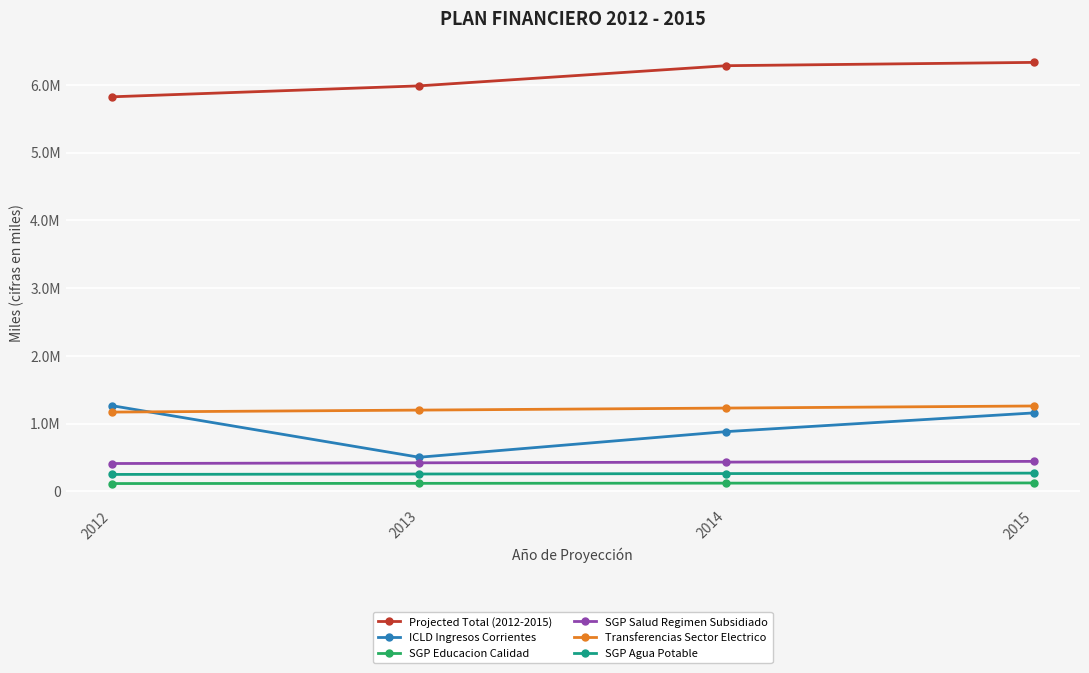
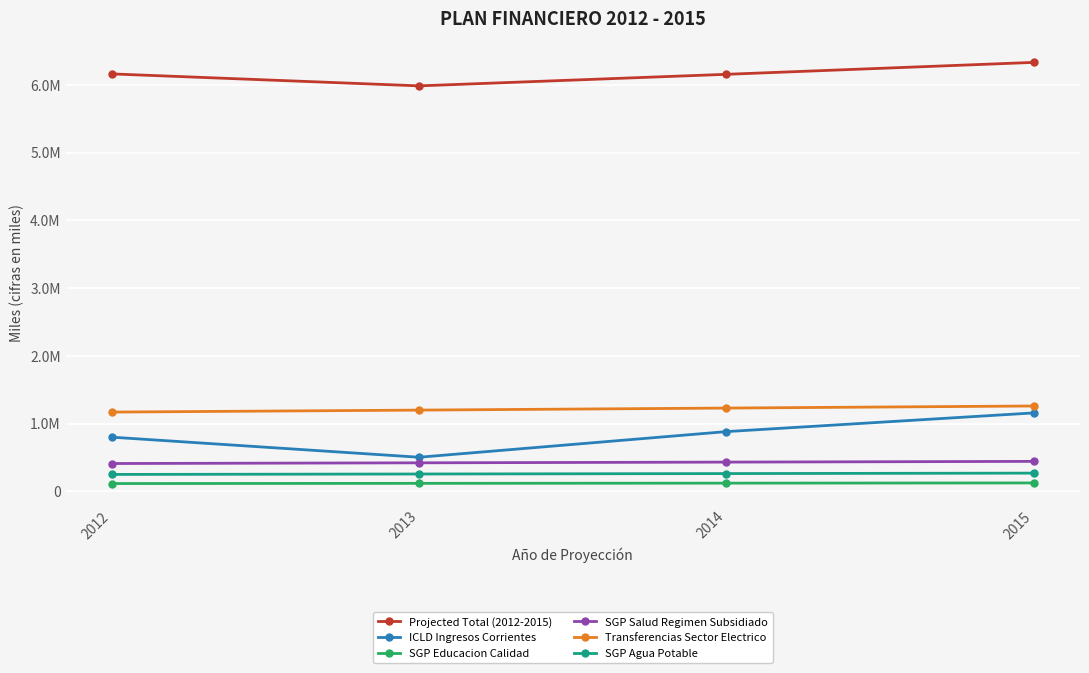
  {
    "Projected Total (2012-2015)": {
-     "2012": 5800000,
+     "2012": 6200000,
      "2013": 6000000,
-     "2014": 6300000,
+     "2014": 6200000,
      "2015": 6300000
    },
    "ICLD Ingresos Corrientes": {
-     "2012": 1300000,
+     "2012": 800000,
      "2013": 500000,
      "2014": 900000,
      "2015": 1200000
    },
    "SGP Salud Regimen Subsidiado": {
      "2012": 400000,
      "2013": 400000,
      "2014": 400000,
      "2015": 400000
    },
    "Transferencias Sector Electrico": {
      "2012": 1200000,
      "2013": 1200000,
      "2014": 1200000,
      "2015": 1300000
    }
  }
